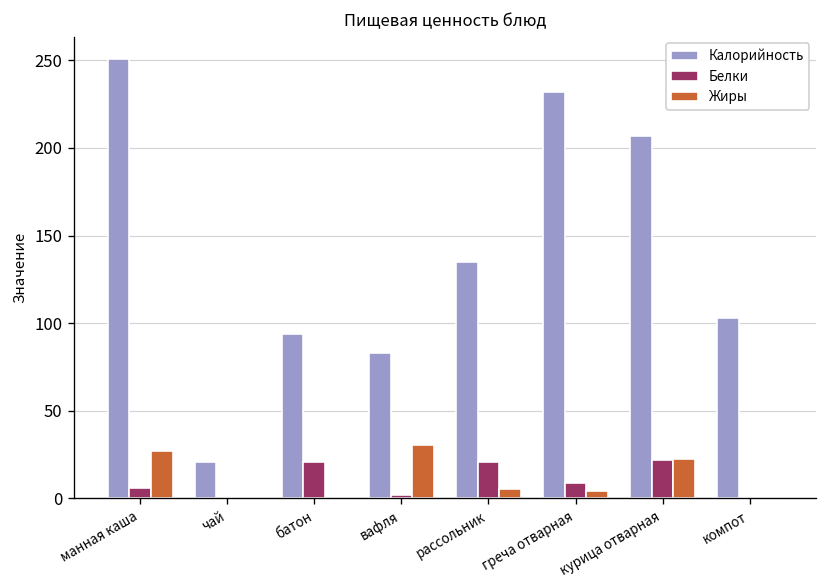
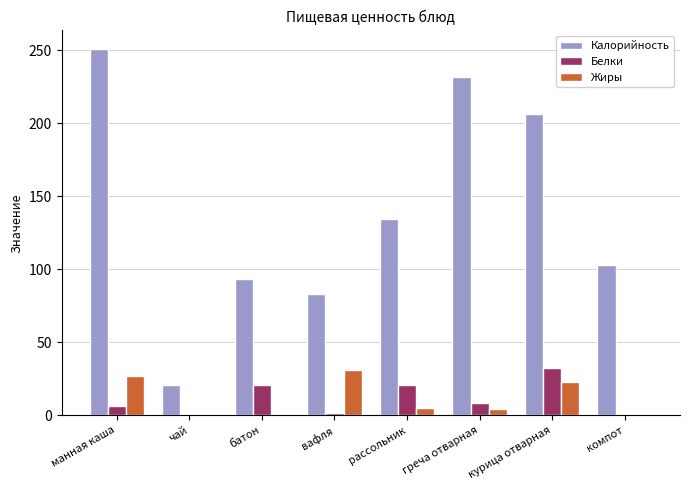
  {
    "Калорийность": {
      "манная каша": 251,
      "чай": 21,
      "батон": 94,
      "вафля": 83,
      "рассольник": 135,
      "греча отварная": 232,
      "курица отварная": 207,
      "компот": 103
    },
    "Белки": {
      "манная каша": 6,
      "батон": 21,
      "рассольник": 21,
      "греча отварная": 9,
-     "курица отварная": 22,
+     "курица отварная": 32,
      "компот": 0
    },
    "Жиры": {
      "манная каша": 27,
      "вафля": 31,
      "рассольник": 5,
      "греча отварная": 4,
      "курица отварная": 22
    }
  }
